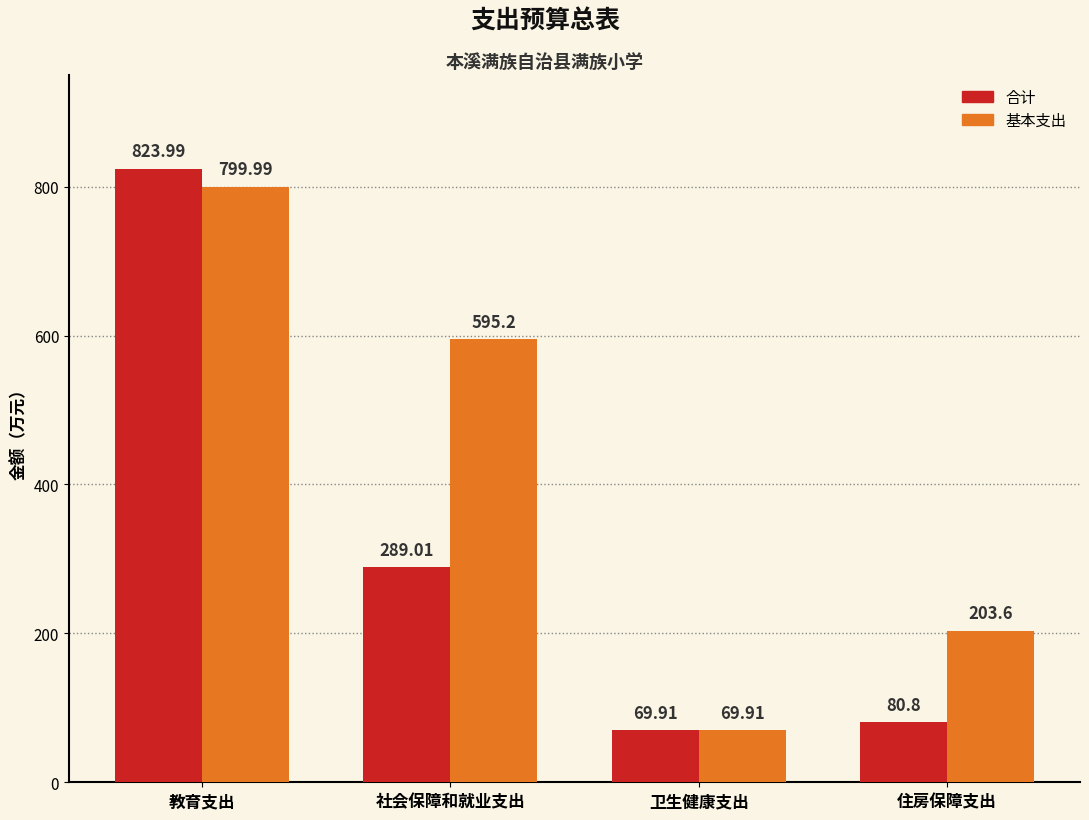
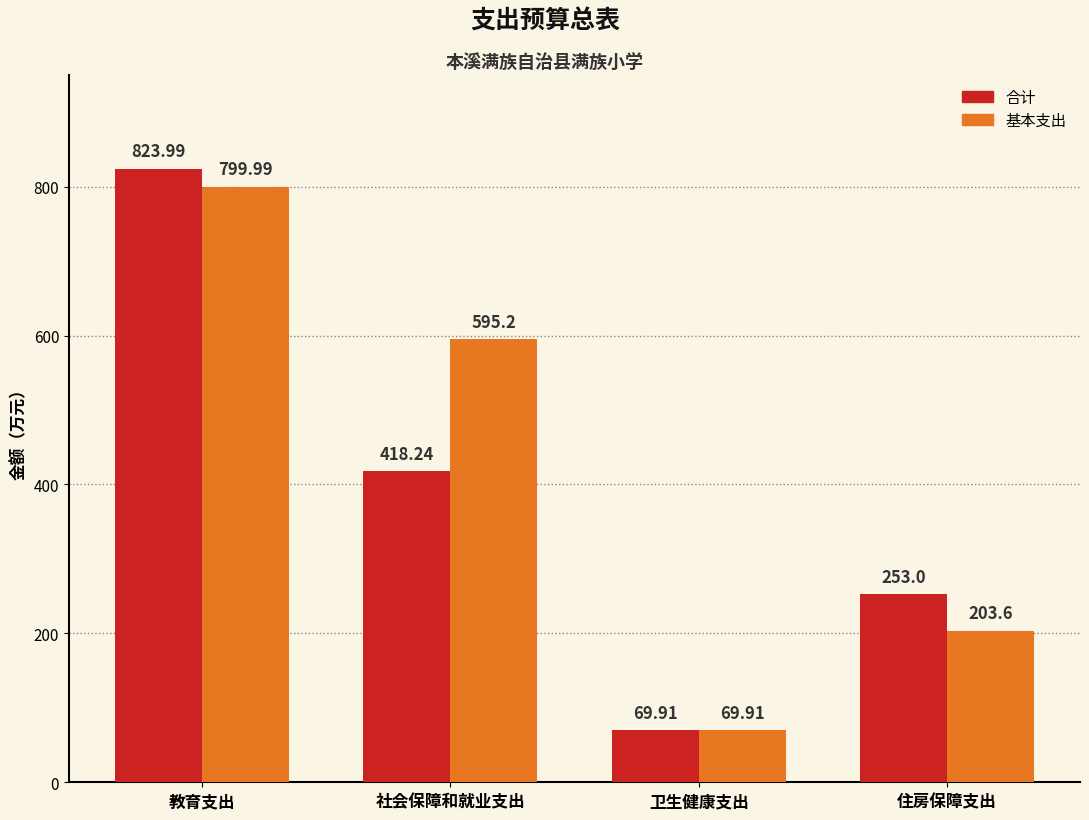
  {
    "合计": {
      "教育支出": 823.99,
-     "社会保障和就业支出": 289.01,
+     "社会保障和就业支出": 418.24,
      "卫生健康支出": 69.91,
-     "住房保障支出": 80.8
+     "住房保障支出": 253.0
    },
    "基本支出": {
      "教育支出": 799.99,
      "社会保障和就业支出": 595.2,
      "卫生健康支出": 69.91,
      "住房保障支出": 203.6
    }
  }
